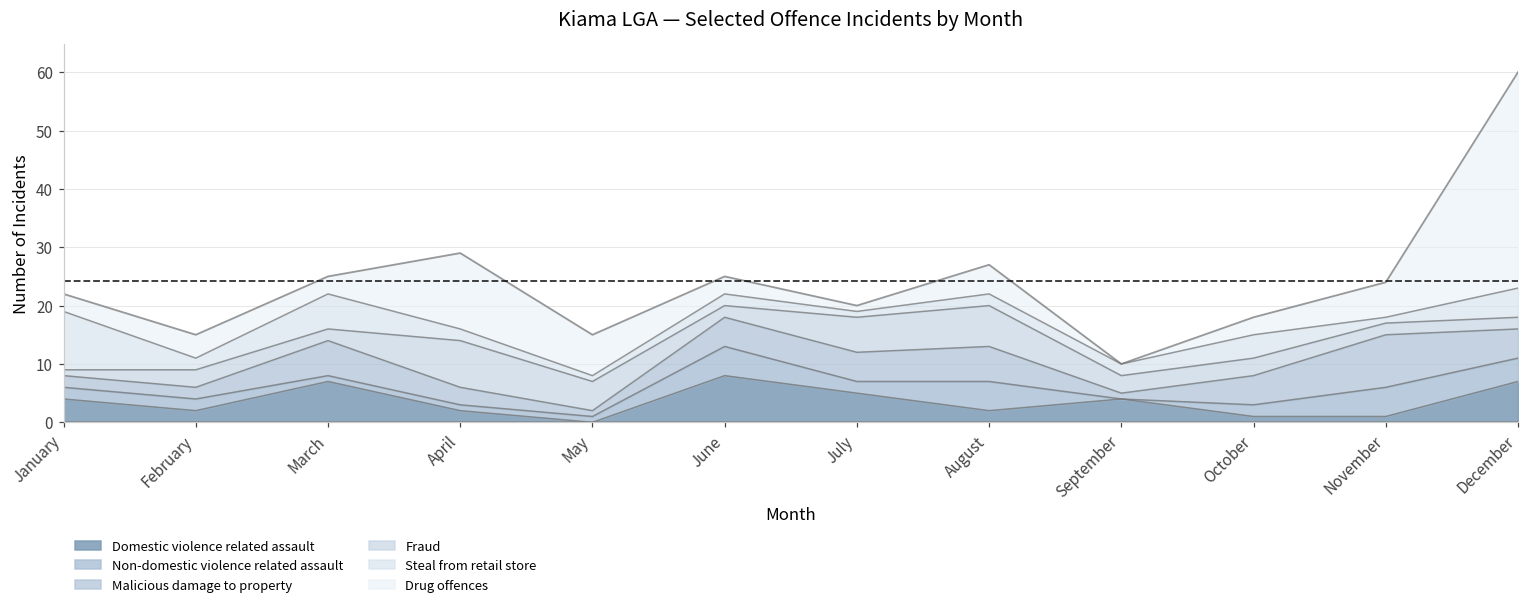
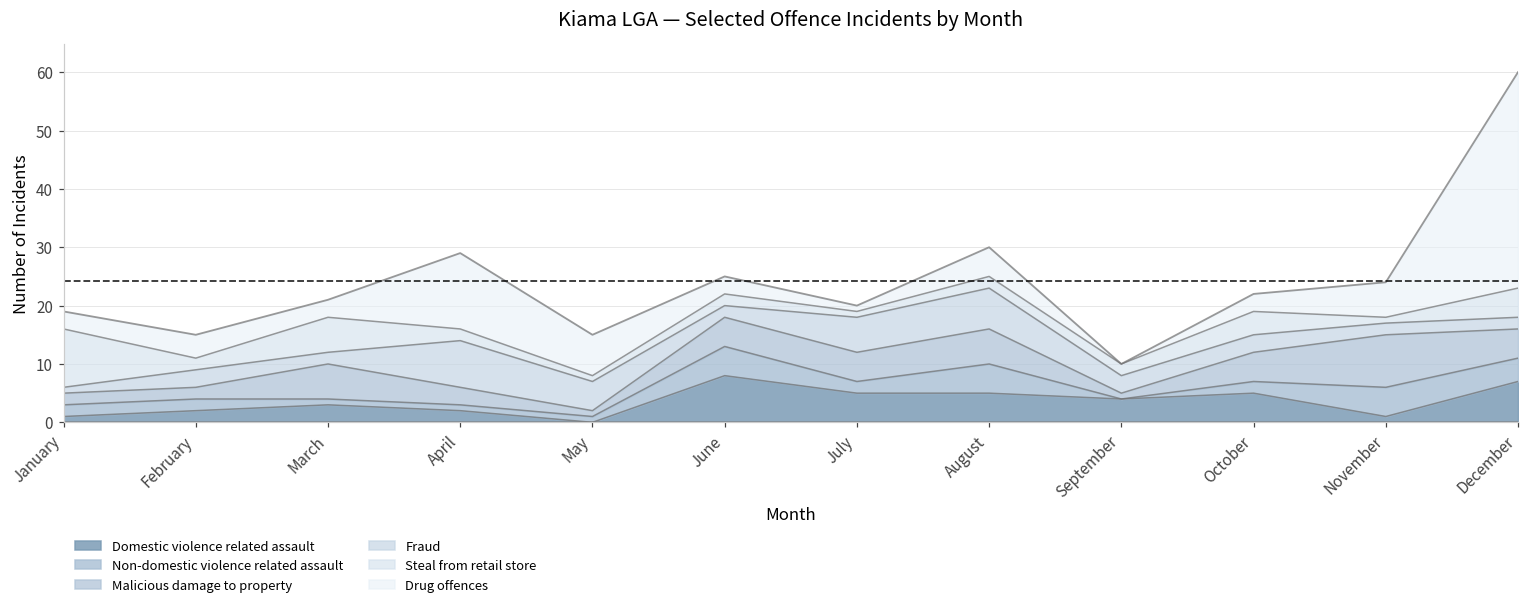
  {
    "Domestic violence related assault": {
-     "January": 4,
+     "January": 1,
      "February": 2,
-     "March": 7,
+     "March": 3,
      "April": 2,
      "June": 8,
      "July": 5,
-     "August": 2,
-     "October": 1,
+     "August": 5,
+     "October": 5,
      "November": 1,
      "December": 7
    }
  }
